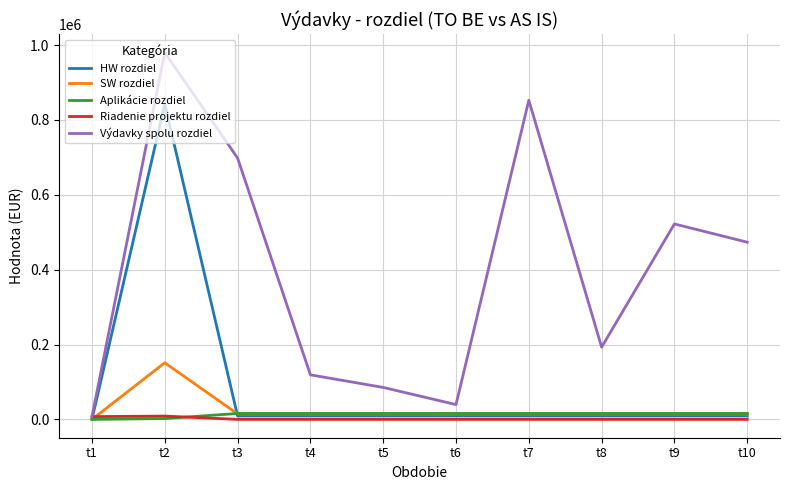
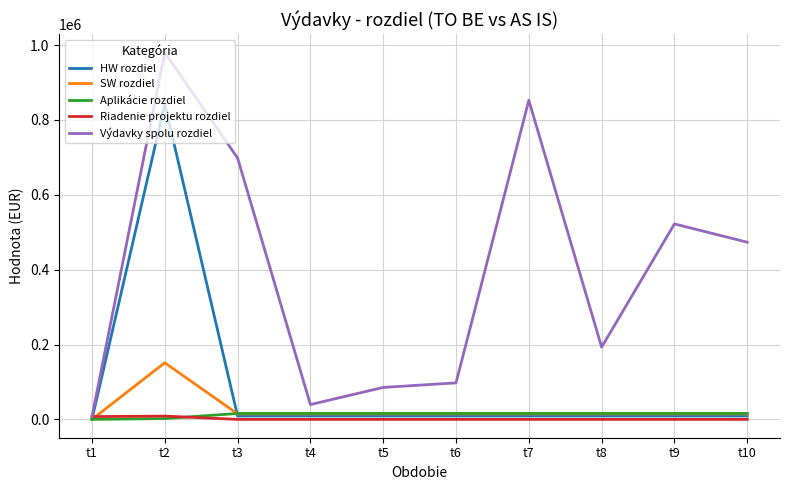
  {
    "SW rozdiel": {
      "t2": 150000
    },
    "Riadenie projektu rozdiel": {
      "t3": 0,
      "t4": 0,
      "t5": 0,
      "t6": 0,
      "t7": 0,
      "t8": 0,
      "t9": 0,
      "t10": 0
    },
    "Výdavky spolu rozdiel": {
      "t3": 700000,
-     "t4": 120000,
+     "t4": 40000,
      "t5": 90000,
-     "t6": 40000,
+     "t6": 100000,
      "t7": 850000,
      "t8": 190000,
      "t9": 520000,
      "t10": 470000
    }
  }
